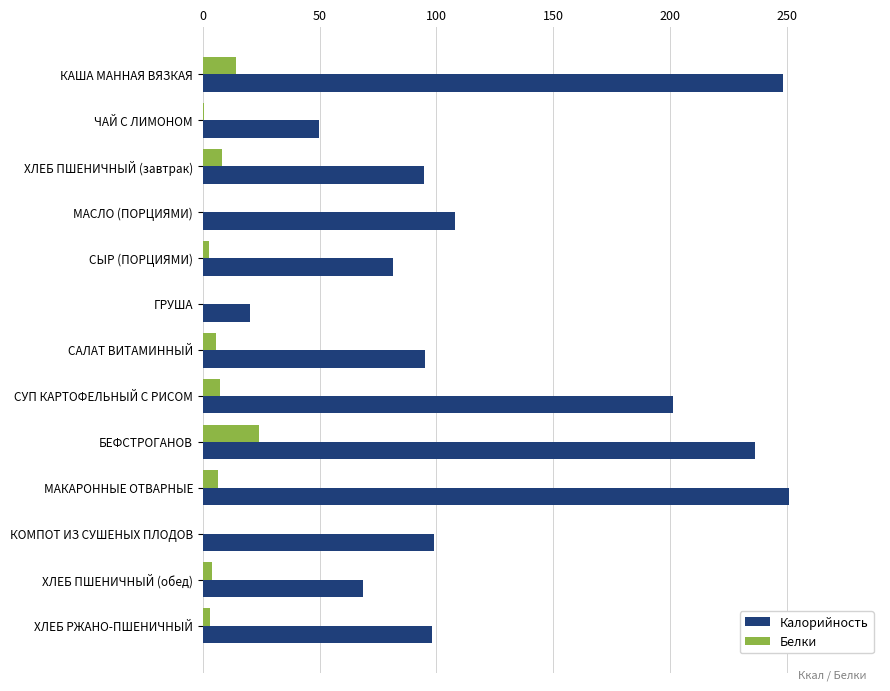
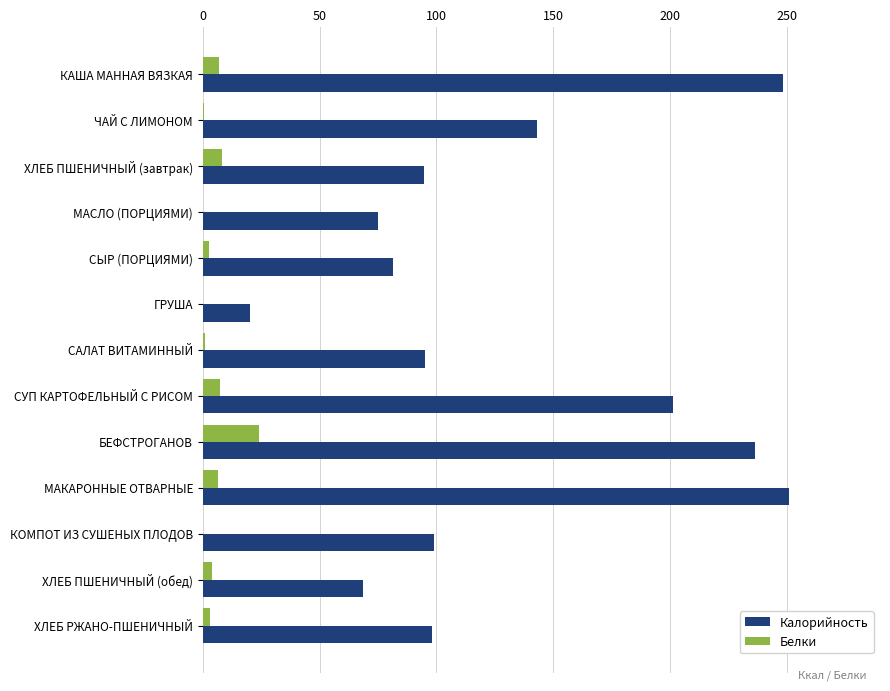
  {
    "Калорийность": {
      "КАША МАННАЯ ВЯЗКАЯ": 248,
-     "ЧАЙ С ЛИМОНОМ": 50,
+     "ЧАЙ С ЛИМОНОМ": 143,
      "ХЛЕБ ПШЕНИЧНЫЙ (завтрак)": 95,
-     "МАСЛО (ПОРЦИЯМИ)": 108,
+     "МАСЛО (ПОРЦИЯМИ)": 75,
      "СЫР (ПОРЦИЯМИ)": 82,
      "ГРУША": 20,
      "САЛАТ ВИТАМИННЫЙ": 95,
      "СУП КАРТОФЕЛЬНЫЙ С РИСОМ": 201,
      "БЕФСТРОГАНОВ": 237,
      "МАКАРОННЫЕ ОТВАРНЫЕ": 251,
      "КОМПОТ ИЗ СУШЕНЫХ ПЛОДОВ": 99,
      "ХЛЕБ ПШЕНИЧНЫЙ (обед)": 69,
      "ХЛЕБ РЖАНО-ПШЕНИЧНЫЙ": 98
    },
    "Белки": {
-     "КАША МАННАЯ ВЯЗКАЯ": 14,
+     "КАША МАННАЯ ВЯЗКАЯ": 7,
      "ХЛЕБ ПШЕНИЧНЫЙ (завтрак)": 8,
      "МАСЛО (ПОРЦИЯМИ)": 0,
      "СЫР (ПОРЦИЯМИ)": 3,
      "ГРУША": 0,
-     "САЛАТ ВИТАМИННЫЙ": 6,
+     "САЛАТ ВИТАМИННЫЙ": 1,
      "СУП КАРТОФЕЛЬНЫЙ С РИСОМ": 7,
      "БЕФСТРОГАНОВ": 24,
      "МАКАРОННЫЕ ОТВАРНЫЕ": 7,
      "ХЛЕБ ПШЕНИЧНЫЙ (обед)": 4,
      "ХЛЕБ РЖАНО-ПШЕНИЧНЫЙ": 3
    }
  }
